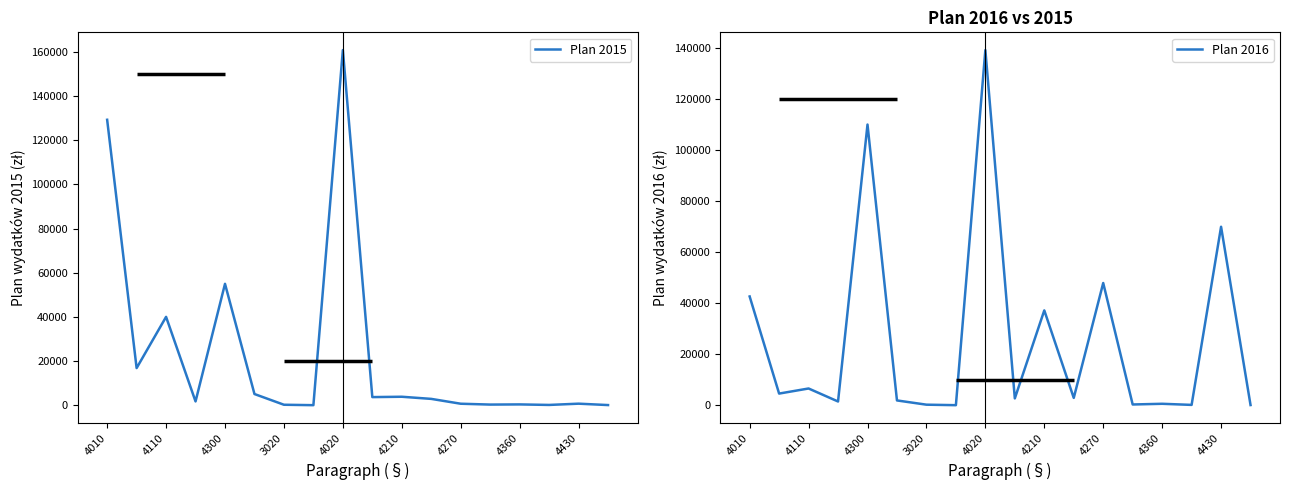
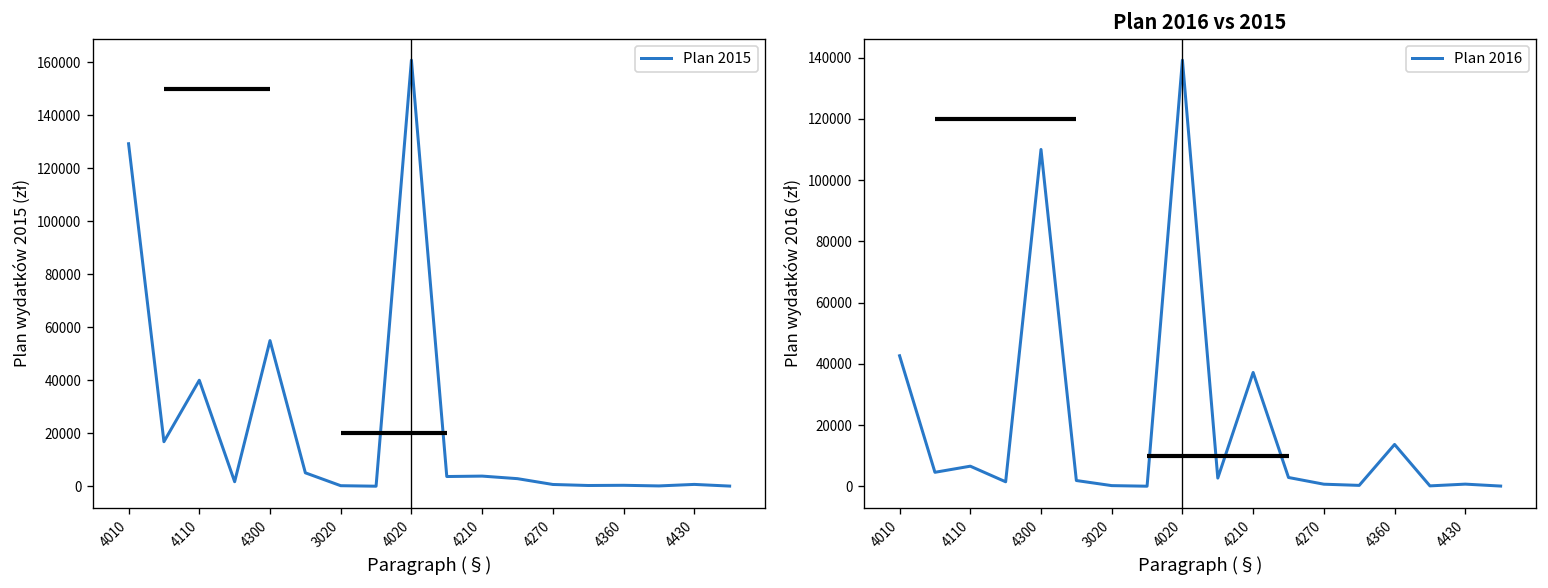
  {
    "Plan 2016 vs 2015": {
      "4010": 43000,
      "4110": 7000,
      "4300": 110000,
      "3020": 0,
      "4020": 139000,
      "4210": 37000,
-     "4270": 48000,
-     "4360": 1000,
-     "4430": 70000
+     "4270": 1000,
+     "4360": 14000,
+     "4430": 1000
    }
  }
